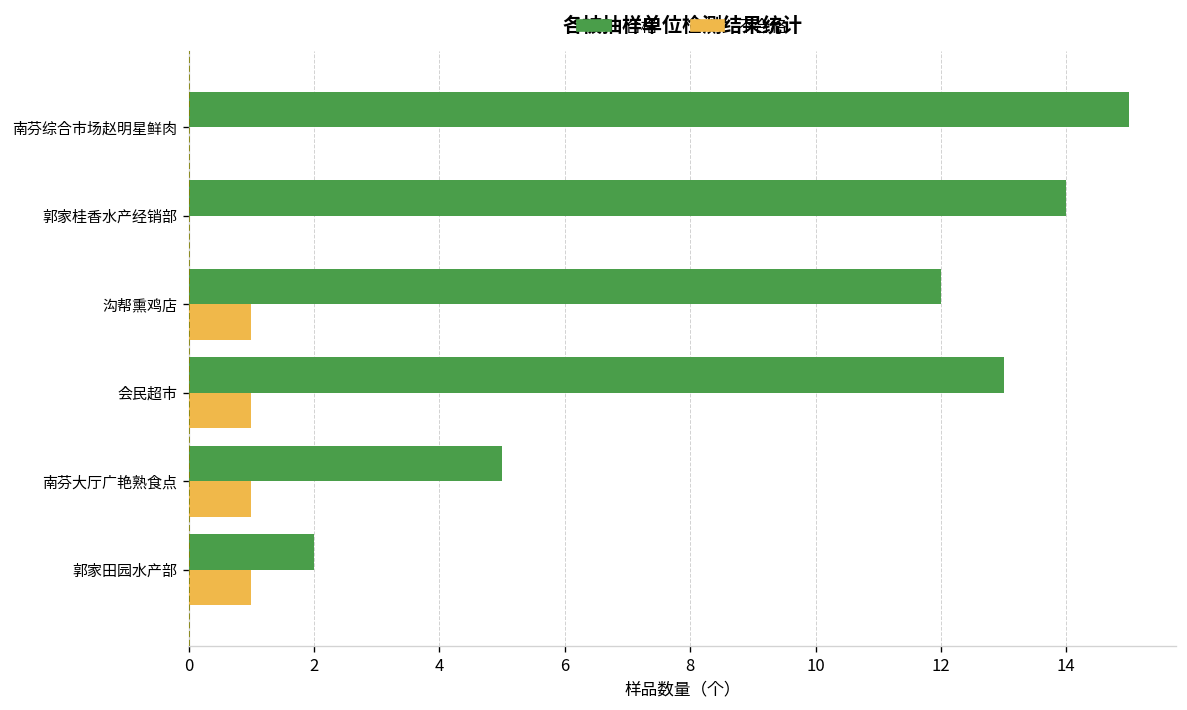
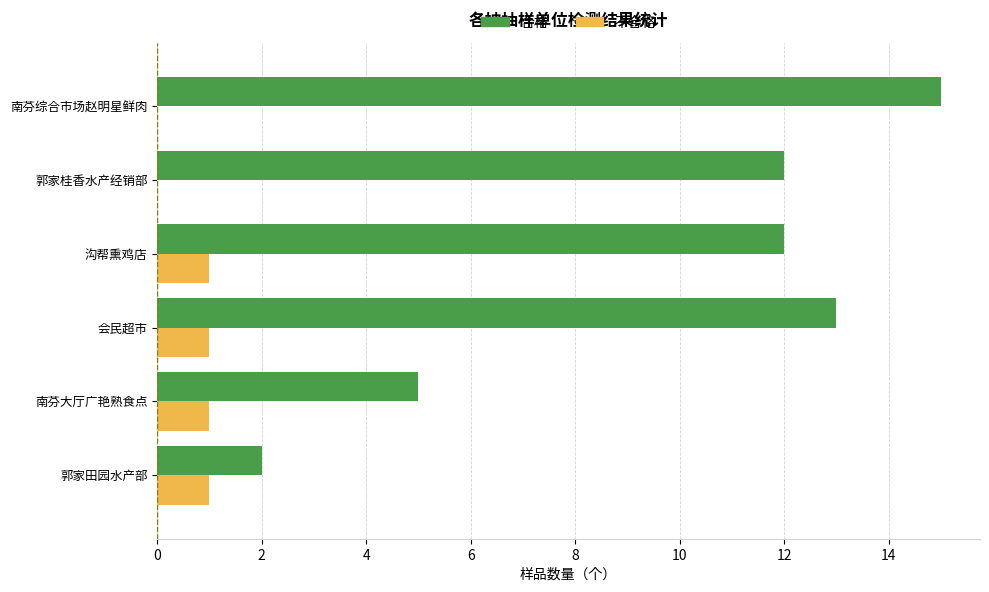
  {
    "合格": {
      "南芬综合市场赵明星鲜肉": 15,
-     "郭家桂香水产经销部": 14,
+     "郭家桂香水产经销部": 12,
      "沟帮熏鸡店": 12,
      "会民超市": 13,
      "南芬大厅广艳熟食点": 5,
      "郭家田园水产部": 2
    },
    "不合格": {
      "南芬综合市场赵明星鲜肉": 0,
      "郭家桂香水产经销部": 0,
      "沟帮熏鸡店": 1,
      "会民超市": 1,
      "南芬大厅广艳熟食点": 1,
      "郭家田园水产部": 1
    }
  }
